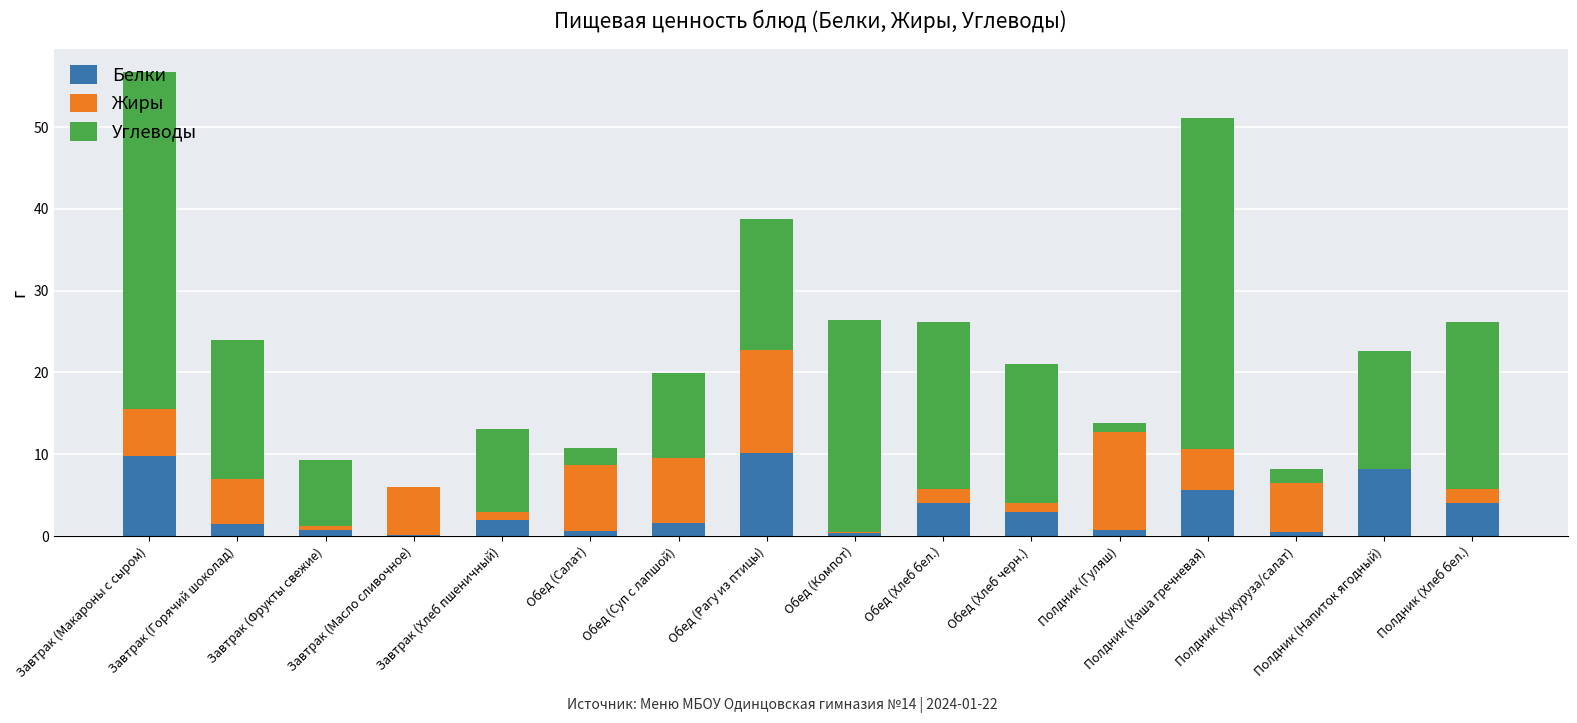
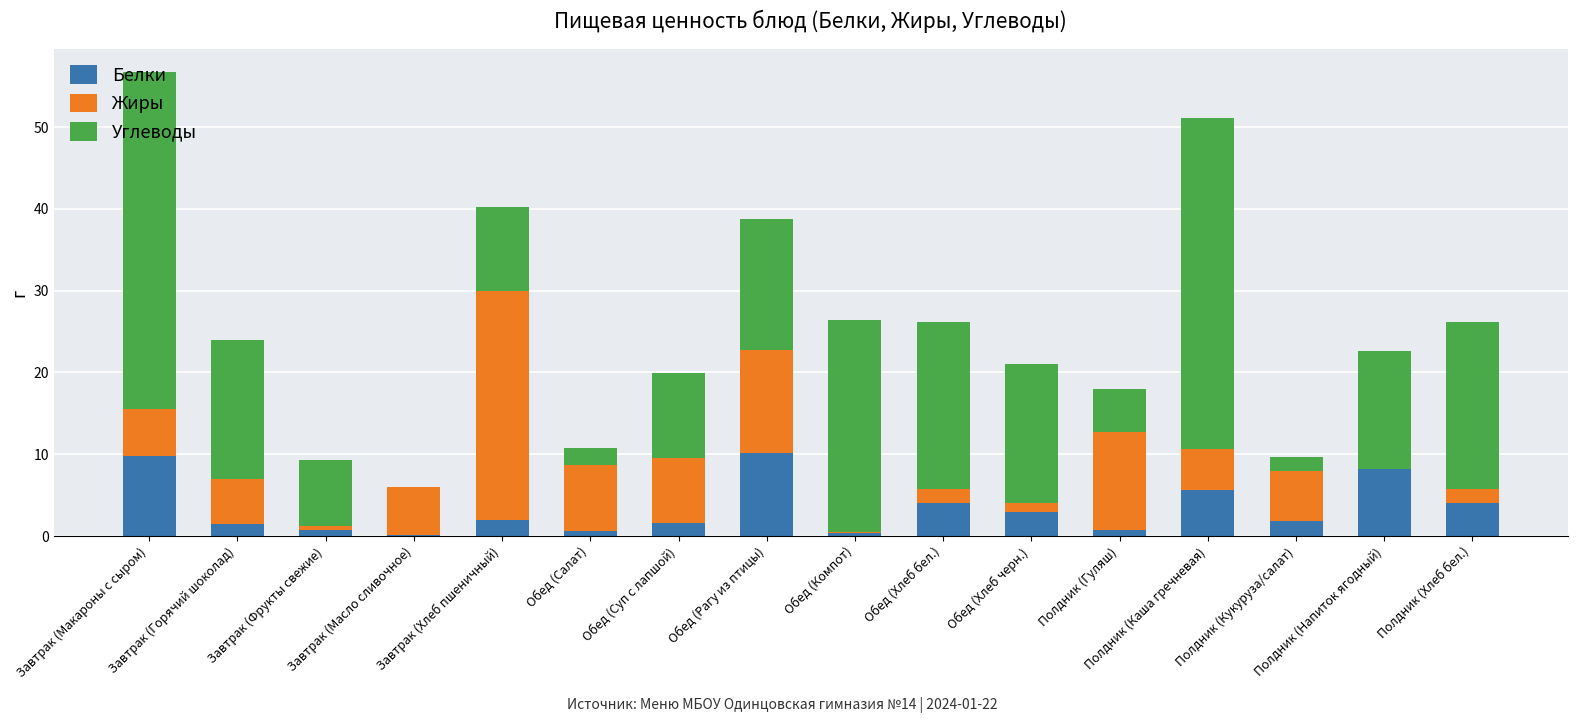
  {
    "Белки": {
      "Завтрак (Макароны с сыром)": 10,
      "Завтрак (Горячий шоколад)": 2,
      "Завтрак (Фрукты свежие)": 1,
      "Завтрак (Хлеб пшеничный)": 2,
      "Обед (Салат)": 1,
      "Обед (Суп с лапшой)": 2,
      "Обед (Рагу из птицы)": 10,
      "Обед (Компот)": 0,
      "Обед (Хлеб бел.)": 4,
      "Обед (Хлеб черн.)": 3,
      "Полдник (Гуляш)": 1,
      "Полдник (Каша гречневая)": 6,
-     "Полдник (Кукуруза/салат)": 1,
+     "Полдник (Кукуруза/салат)": 2,
      "Полдник (Напиток ягодный)": 8,
      "Полдник (Хлеб бел.)": 4
    },
    "Жиры": {
      "Завтрак (Макароны с сыром)": 6,
      "Завтрак (Горячий шоколад)": 5,
      "Завтрак (Фрукты свежие)": 0,
      "Завтрак (Масло сливочное)": 6,
-     "Завтрак (Хлеб пшеничный)": 1,
+     "Завтрак (Хлеб пшеничный)": 28,
      "Обед (Салат)": 8,
      "Обед (Суп с лапшой)": 8,
      "Обед (Рагу из птицы)": 13,
      "Обед (Хлеб бел.)": 2,
      "Обед (Хлеб черн.)": 1,
      "Полдник (Гуляш)": 12,
      "Полдник (Каша гречневая)": 5,
      "Полдник (Кукуруза/салат)": 6,
      "Полдник (Напиток ягодный)": 0,
      "Полдник (Хлеб бел.)": 2
    },
    "Углеводы": {
      "Завтрак (Макароны с сыром)": 41,
      "Завтрак (Горячий шоколад)": 17,
      "Завтрак (Фрукты свежие)": 8,
      "Завтрак (Хлеб пшеничный)": 10,
      "Обед (Салат)": 2,
      "Обед (Суп с лапшой)": 10,
      "Обед (Рагу из птицы)": 16,
      "Обед (Компот)": 26,
      "Обед (Хлеб бел.)": 20,
      "Обед (Хлеб черн.)": 17,
-     "Полдник (Гуляш)": 1,
+     "Полдник (Гуляш)": 5,
      "Полдник (Каша гречневая)": 41,
      "Полдник (Кукуруза/салат)": 2,
      "Полдник (Напиток ягодный)": 14,
      "Полдник (Хлеб бел.)": 20
    }
  }
